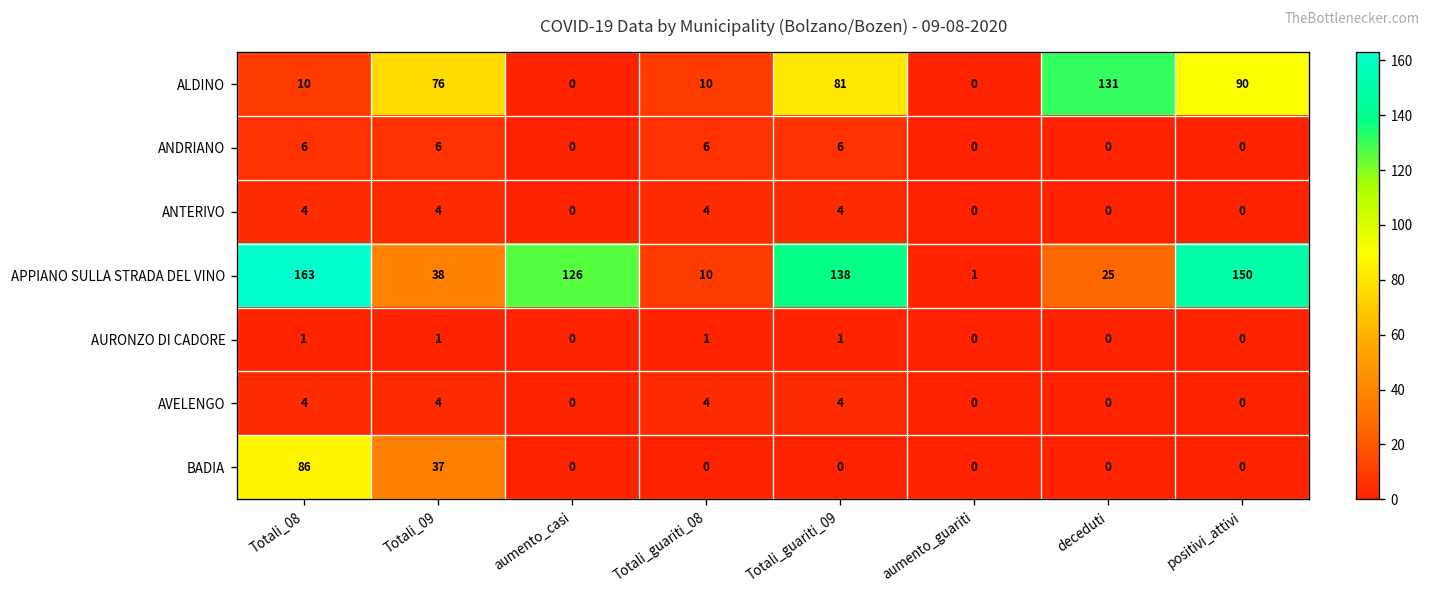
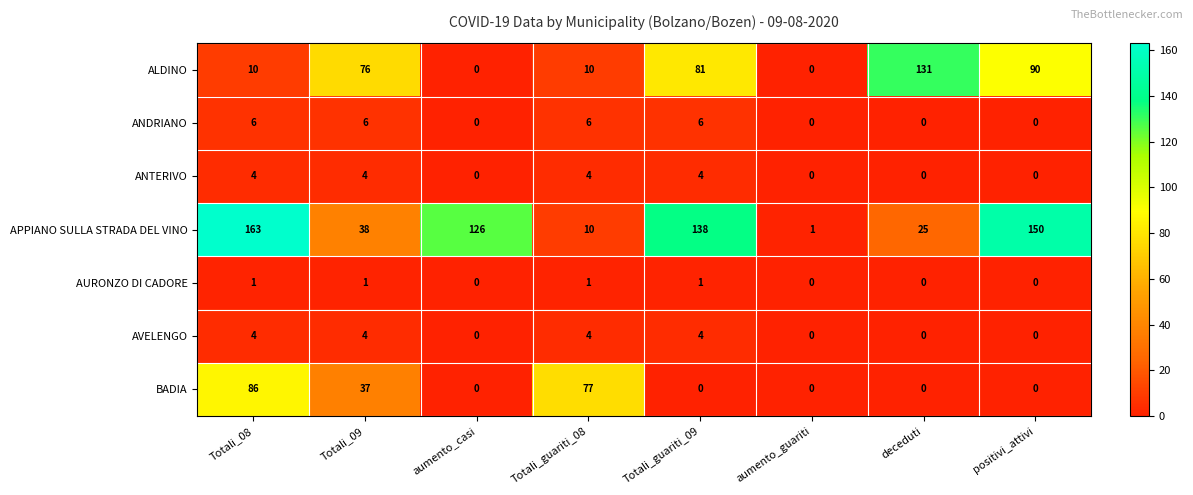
  {
    "ALDINO": {
      "Totali_08": 10,
      "Totali_09": 76,
      "aumento_casi": 0,
      "Totali_guariti_08": 10,
      "Totali_guariti_09": 81,
      "aumento_guariti": 0,
      "deceduti": 131,
      "positivi_attivi": 90
    },
    "ANDRIANO": {
      "Totali_08": 6,
      "Totali_09": 6,
      "aumento_casi": 0,
      "Totali_guariti_08": 6,
      "Totali_guariti_09": 6,
      "aumento_guariti": 0,
      "deceduti": 0,
      "positivi_attivi": 0
    },
    "ANTERIVO": {
      "Totali_08": 4,
      "Totali_09": 4,
      "aumento_casi": 0,
      "Totali_guariti_08": 4,
      "Totali_guariti_09": 4,
      "aumento_guariti": 0,
      "deceduti": 0,
      "positivi_attivi": 0
    },
    "APPIANO SULLA STRADA DEL VINO": {
      "Totali_08": 163,
      "Totali_09": 38,
      "aumento_casi": 126,
      "Totali_guariti_08": 10,
      "Totali_guariti_09": 138,
      "aumento_guariti": 1,
      "deceduti": 25,
      "positivi_attivi": 150
    },
    "AURONZO DI CADORE": {
      "Totali_08": 1,
      "Totali_09": 1,
      "aumento_casi": 0,
      "Totali_guariti_08": 1,
      "Totali_guariti_09": 1,
      "aumento_guariti": 0,
      "deceduti": 0,
      "positivi_attivi": 0
    },
    "AVELENGO": {
      "Totali_08": 4,
      "Totali_09": 4,
      "aumento_casi": 0,
      "Totali_guariti_08": 4,
      "Totali_guariti_09": 4,
      "aumento_guariti": 0,
      "deceduti": 0,
      "positivi_attivi": 0
    },
    "BADIA": {
      "Totali_08": 86,
      "Totali_09": 37,
      "aumento_casi": 0,
-     "Totali_guariti_08": 0,
+     "Totali_guariti_08": 77,
      "Totali_guariti_09": 0,
      "aumento_guariti": 0,
      "deceduti": 0,
      "positivi_attivi": 0
    }
  }
